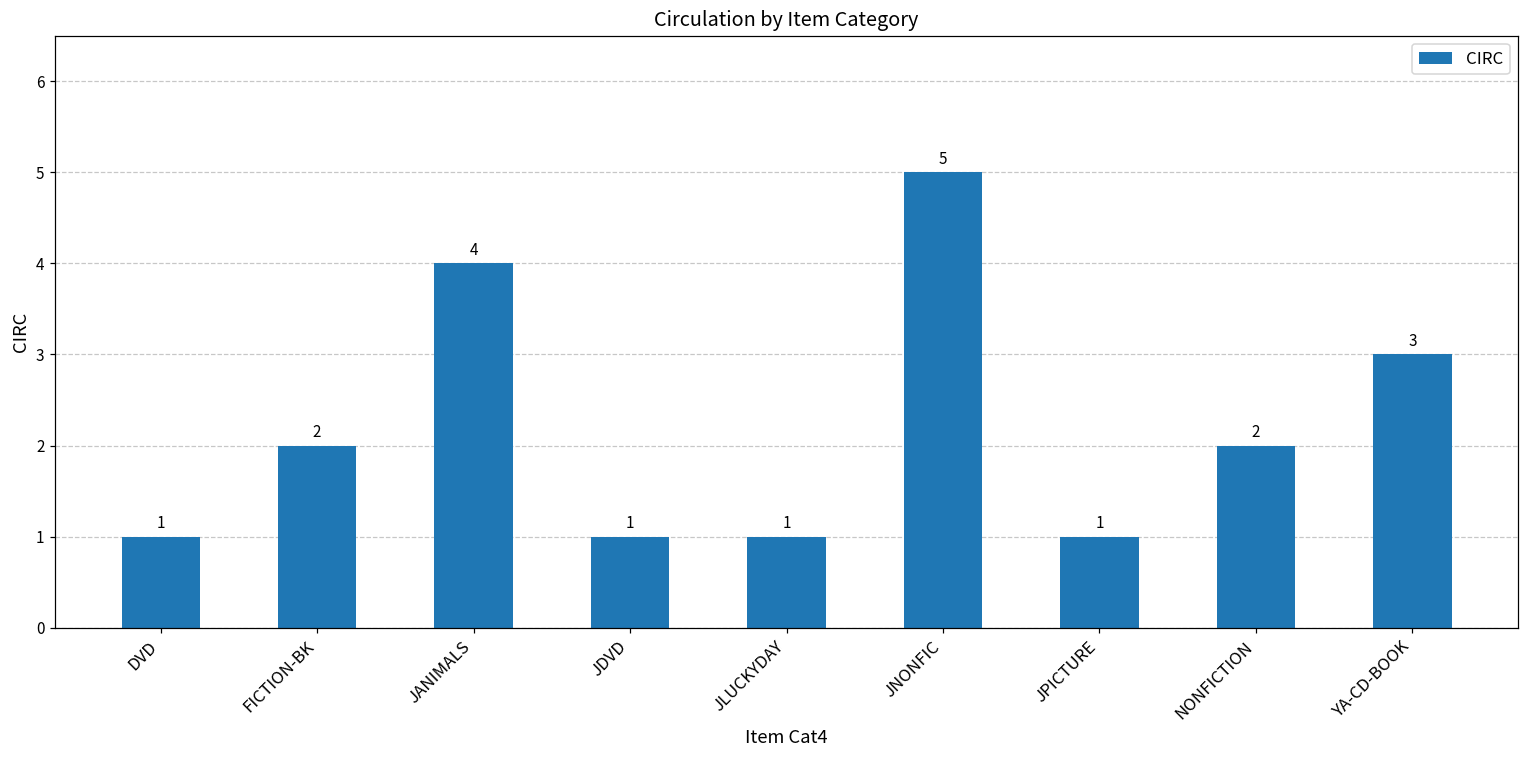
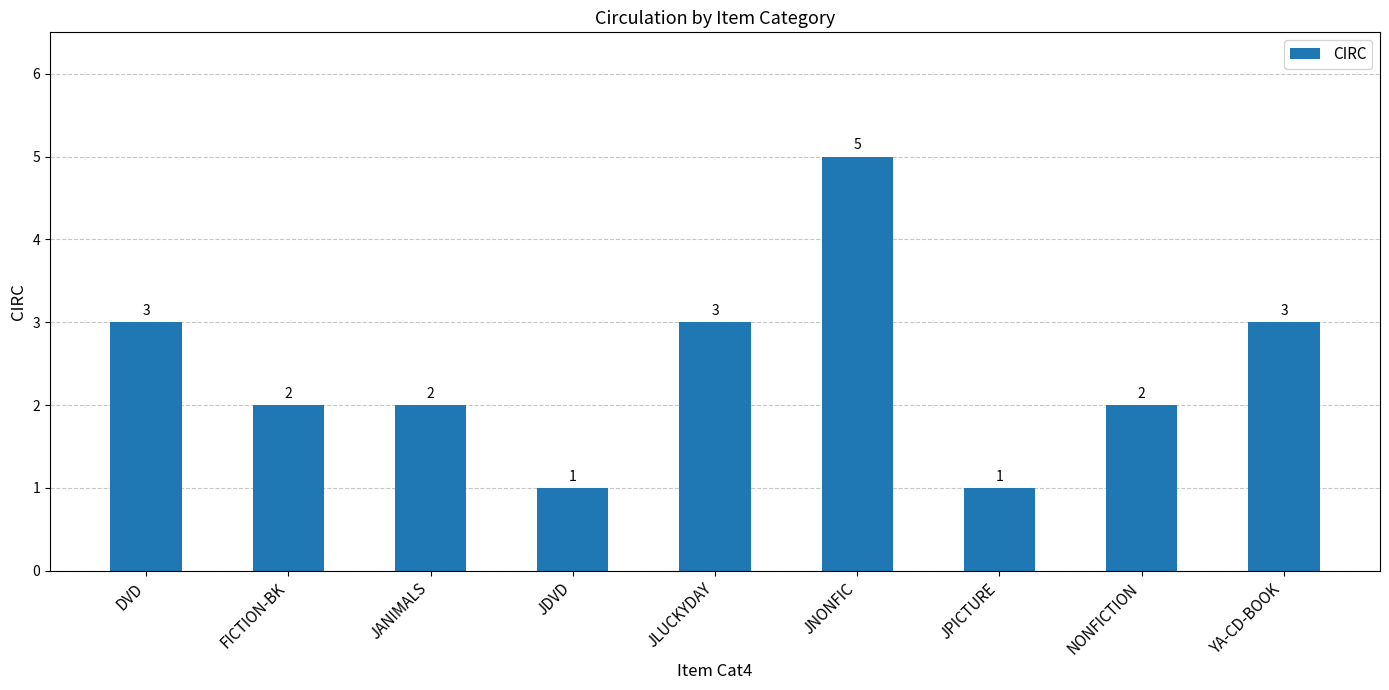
  {
-   "DVD": 1,
+   "DVD": 3,
    "FICTION-BK": 2,
-   "JANIMALS": 4,
+   "JANIMALS": 2,
    "JDVD": 1,
-   "JLUCKYDAY": 1,
+   "JLUCKYDAY": 3,
    "JNONFIC": 5,
    "JPICTURE": 1,
    "NONFICTION": 2,
    "YA-CD-BOOK": 3
  }
